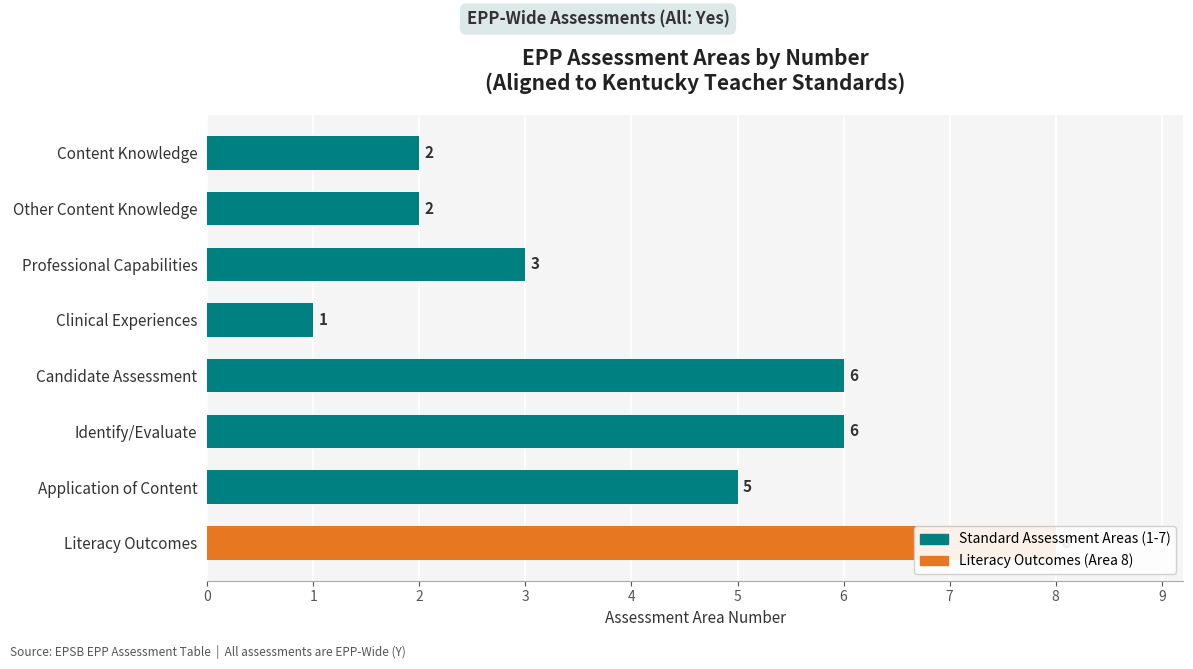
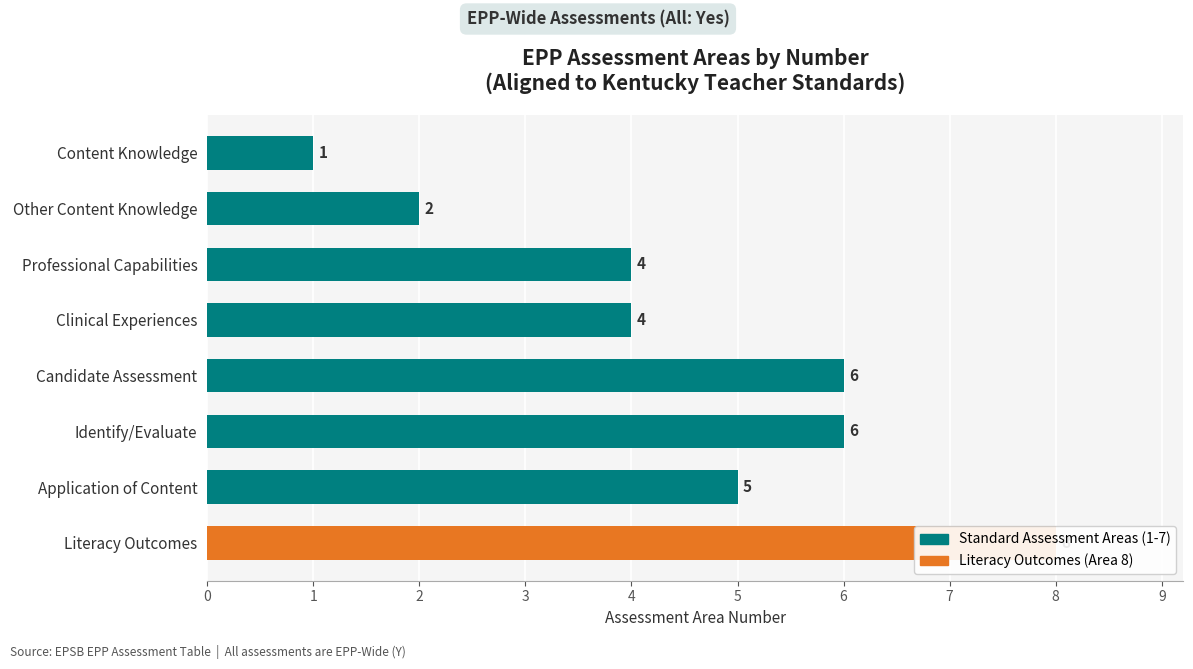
  {
-   "Content Knowledge": 2,
+   "Content Knowledge": 1,
    "Other Content Knowledge": 2,
-   "Professional Capabilities": 3,
-   "Clinical Experiences": 1,
+   "Professional Capabilities": 4,
+   "Clinical Experiences": 4,
    "Candidate Assessment": 6,
    "Identify/Evaluate": 6,
    "Application of Content": 5
  }
